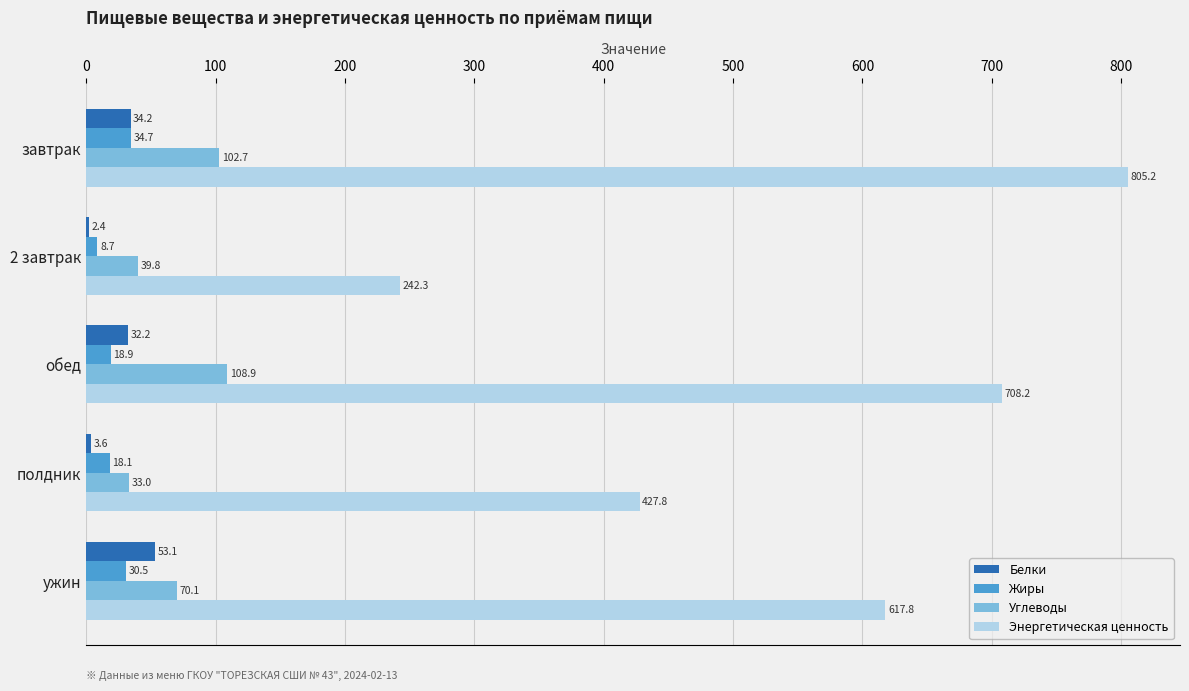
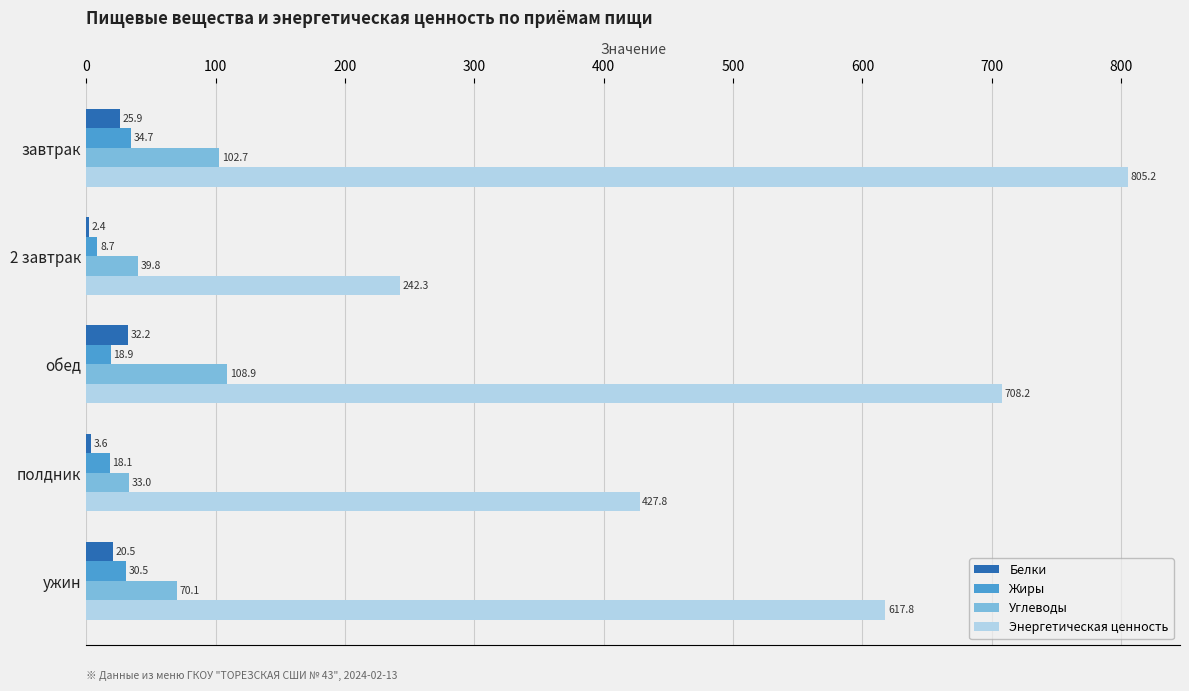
  {
    "Белки": {
-     "завтрак": 34.2,
+     "завтрак": 25.9,
      "2 завтрак": 2.4,
      "обед": 32.2,
      "полдник": 3.6,
-     "ужин": 53.1
+     "ужин": 20.5
    }
  }
